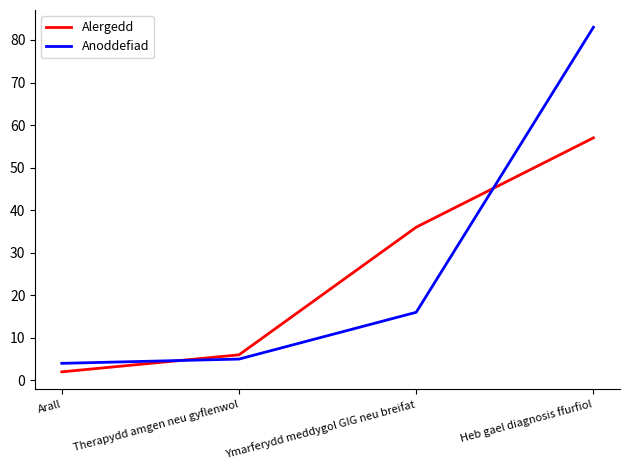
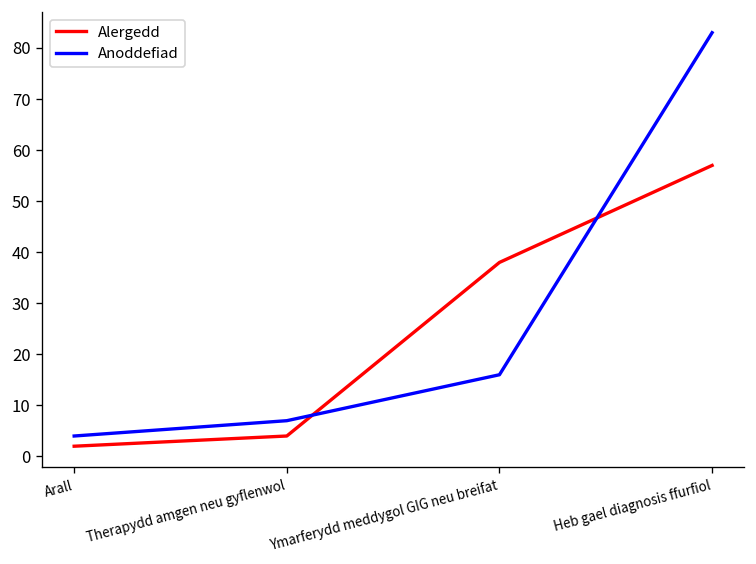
  {
    "Alergedd": {
      "Arall": 2,
-     "Therapydd amgen neu gyflenwol": 6,
-     "Ymarferydd meddygol GIG neu breifat": 36,
+     "Therapydd amgen neu gyflenwol": 4,
+     "Ymarferydd meddygol GIG neu breifat": 38,
      "Heb gael diagnosis ffurfiol": 57
    },
    "Anoddefiad": {
      "Arall": 4,
-     "Therapydd amgen neu gyflenwol": 5,
+     "Therapydd amgen neu gyflenwol": 7,
      "Ymarferydd meddygol GIG neu breifat": 16,
      "Heb gael diagnosis ffurfiol": 83
    }
  }
